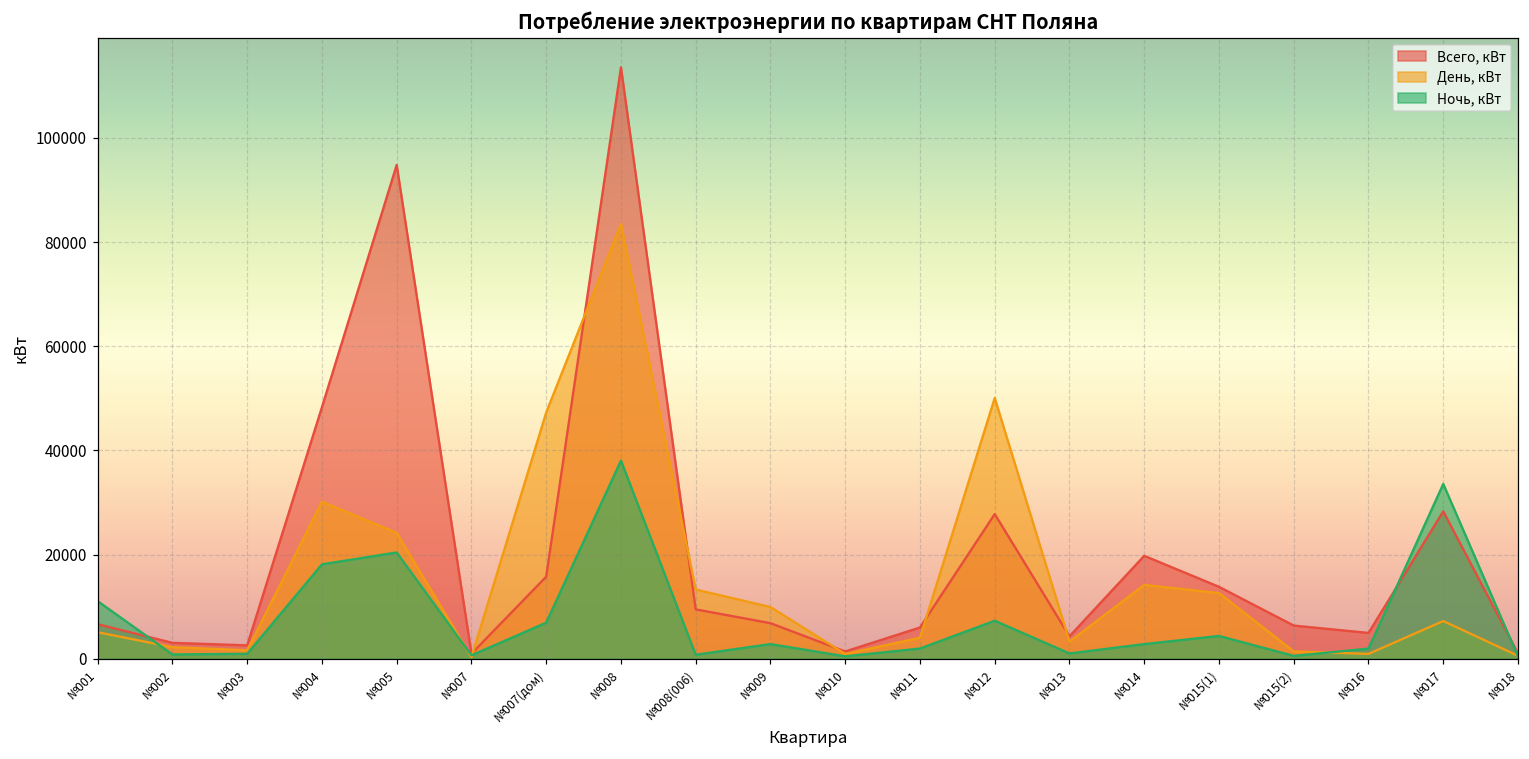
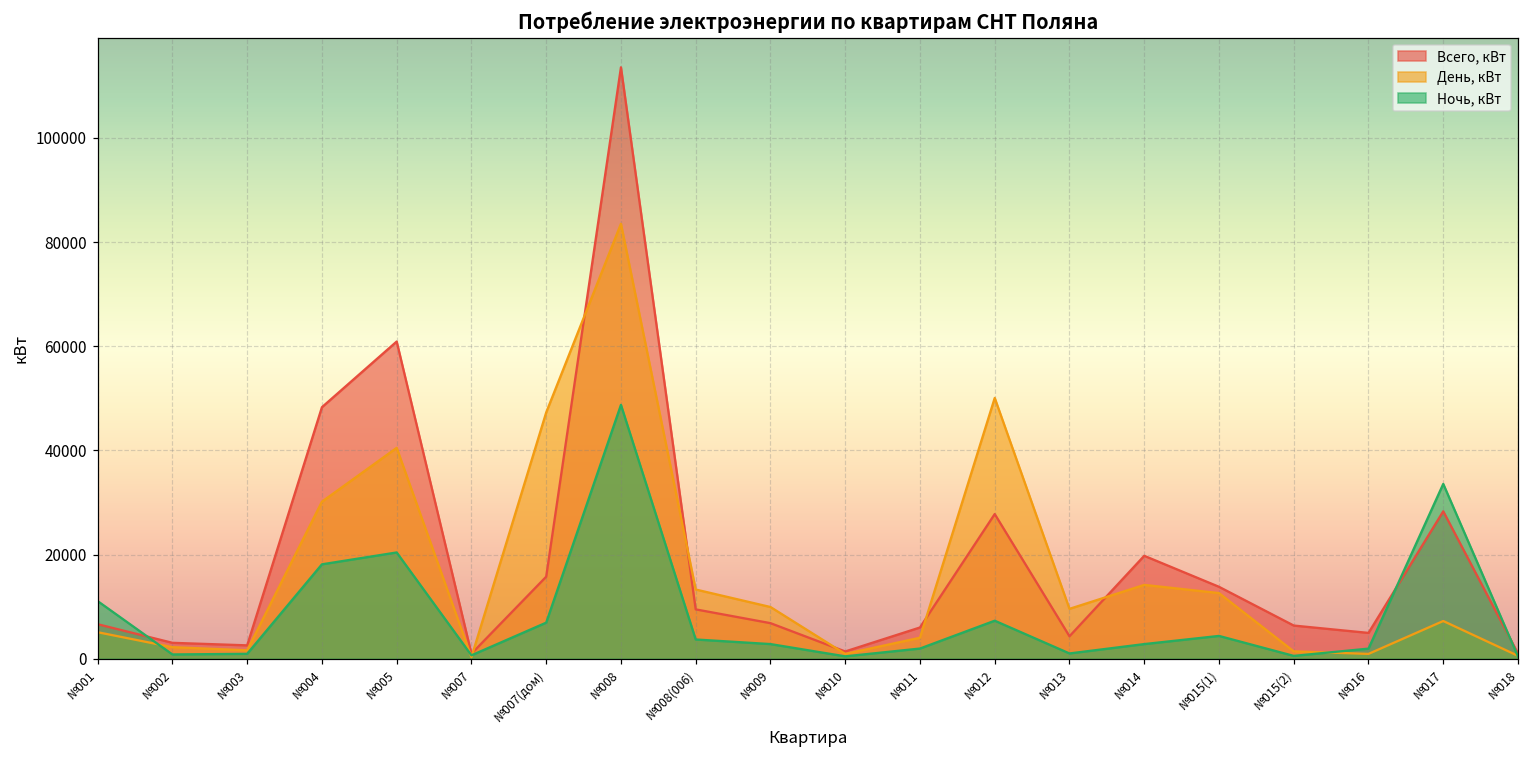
  {
    "Всего, кВт": {
      "№001": 7000,
      "№002": 3000,
      "№003": 3000,
      "№004": 48000,
-     "№005": 95000,
+     "№005": 61000,
      "№007(дом)": 16000,
      "№008": 114000,
      "№008(006)": 9000,
      "№009": 7000,
      "№011": 6000,
      "№012": 28000,
      "№013": 4000,
      "№014": 20000,
      "№015(1)": 14000,
      "№015(2)": 6000,
      "№016": 5000,
      "№017": 28000
    },
    "День, кВт": {
      "№001": 5000,
      "№002": 2000,
      "№003": 2000,
      "№004": 30000,
-     "№005": 24000,
+     "№005": 40000,
      "№007(дом)": 47000,
      "№008": 84000,
      "№008(006)": 13000,
      "№009": 10000,
      "№011": 4000,
      "№012": 50000,
-     "№013": 3000,
+     "№013": 10000,
      "№014": 14000,
      "№015(1)": 13000,
      "№015(2)": 1000,
      "№016": 1000,
      "№017": 7000
    },
    "Ночь, кВт": {
      "№001": 11000,
      "№002": 1000,
      "№003": 1000,
      "№004": 18000,
      "№005": 20000,
      "№007(дом)": 7000,
-     "№008": 38000,
-     "№008(006)": 1000,
+     "№008": 49000,
+     "№008(006)": 4000,
      "№009": 3000,
      "№011": 2000,
      "№012": 7000,
      "№013": 1000,
      "№014": 3000,
      "№015(1)": 4000,
      "№015(2)": 1000,
      "№016": 2000,
      "№017": 34000
    }
  }
